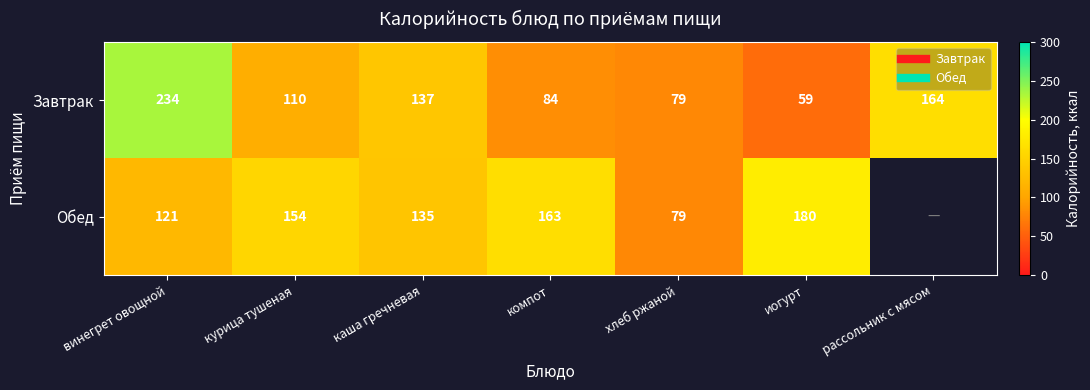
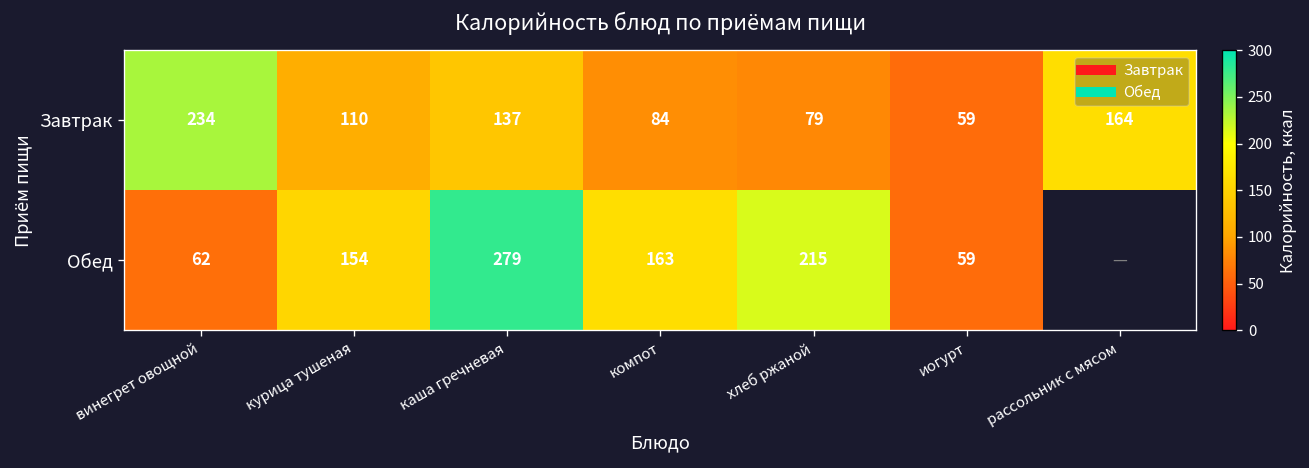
  {
    "Завтрак": {
      "винегрет овощной": 234,
      "курица тушеная": 110,
      "каша гречневая": 137,
      "компот": 84,
      "хлеб ржаной": 79,
      "иогурт": 59,
      "рассольник с мясом": 164
    },
    "Обед": {
-     "винегрет овощной": 121,
+     "винегрет овощной": 62,
      "курица тушеная": 154,
-     "каша гречневая": 135,
+     "каша гречневая": 279,
      "компот": 163,
-     "хлеб ржаной": 79,
-     "иогурт": 180
+     "хлеб ржаной": 215,
+     "иогурт": 59
    }
  }
